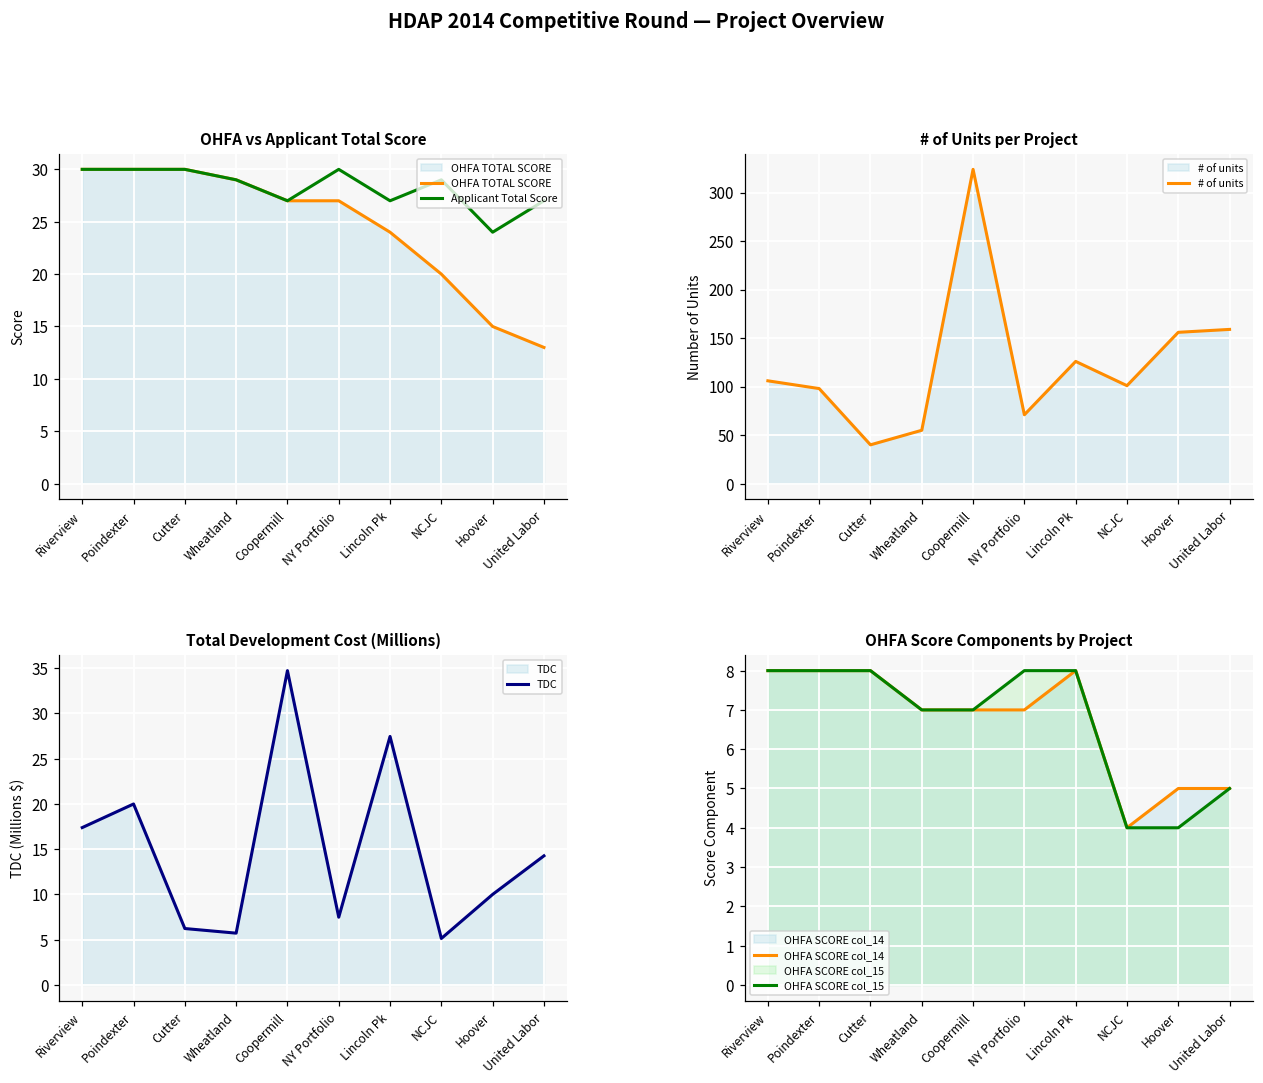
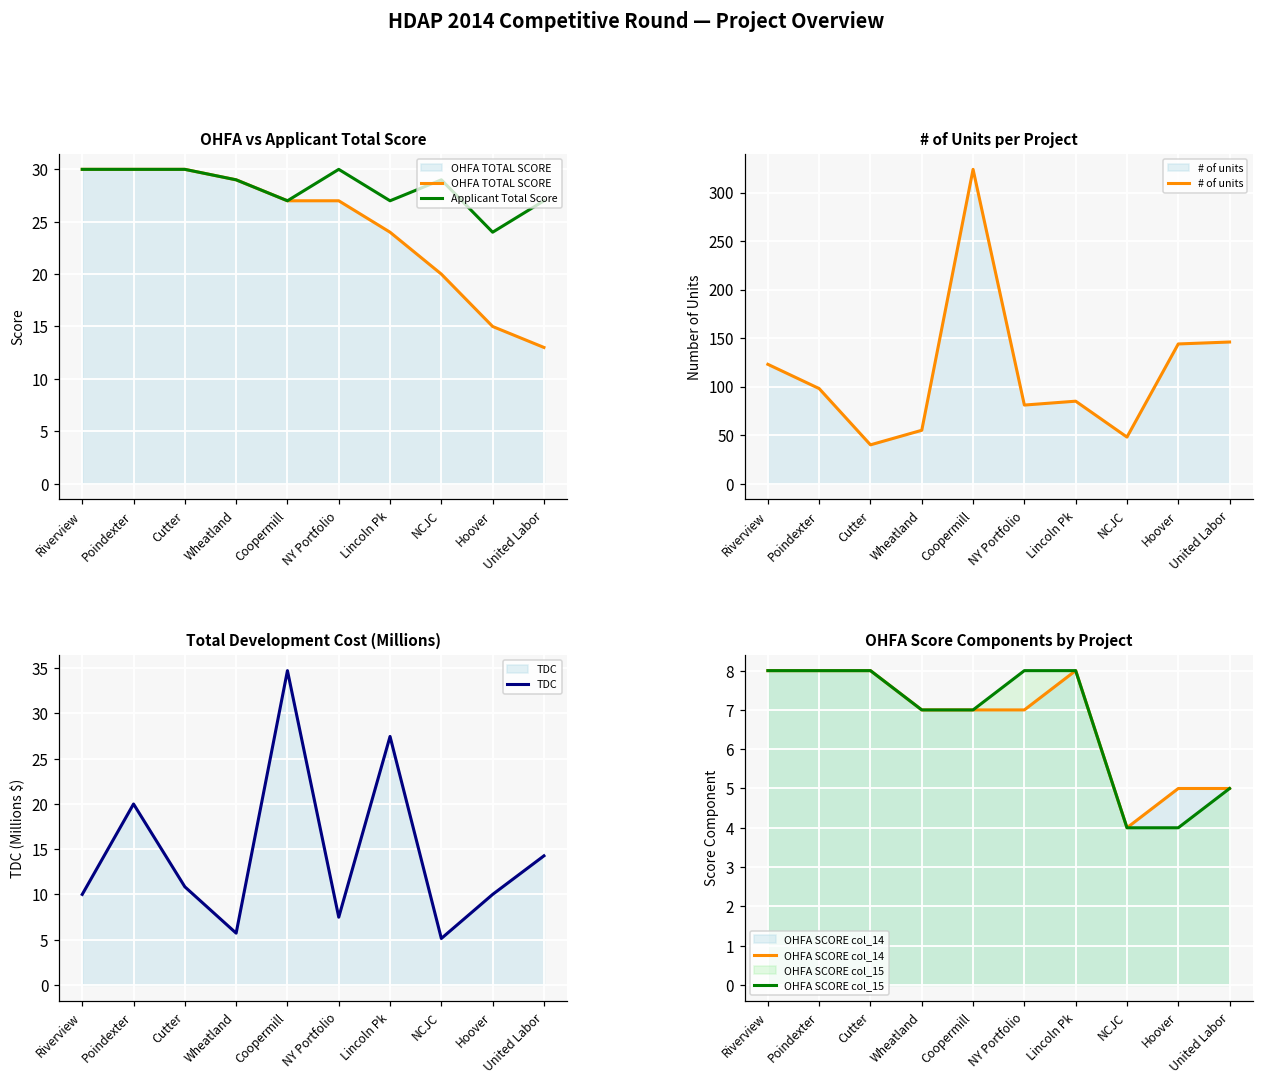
  {
    "OHFA vs Applicant Total Score": {
      "Applicant Total Score": {
        "NY Portfolio": 30,
        "Lincoln Pk": 27,
        "Hoover": 24
      }
    },
    "# of Units per Project": {
-     "Riverview": 110,
+     "Riverview": 120,
      "Poindexter": 100,
      "Cutter": 40,
      "Wheatland": 60,
      "Coopermill": 320,
-     "NY Portfolio": 70,
-     "Lincoln Pk": 130,
-     "NCJC": 100,
-     "Hoover": 160,
-     "United Labor": 160
+     "NY Portfolio": 80,
+     "Lincoln Pk": 90,
+     "NCJC": 50,
+     "Hoover": 140,
+     "United Labor": 150
    },
    "Total Development Cost (Millions)": {
-     "Riverview": 17,
+     "Riverview": 10,
      "Poindexter": 20,
-     "Cutter": 6,
+     "Cutter": 11,
      "Wheatland": 6,
      "Coopermill": 35,
      "NY Portfolio": 7,
      "Lincoln Pk": 27,
      "NCJC": 5,
      "Hoover": 10,
      "United Labor": 14
    }
  }
